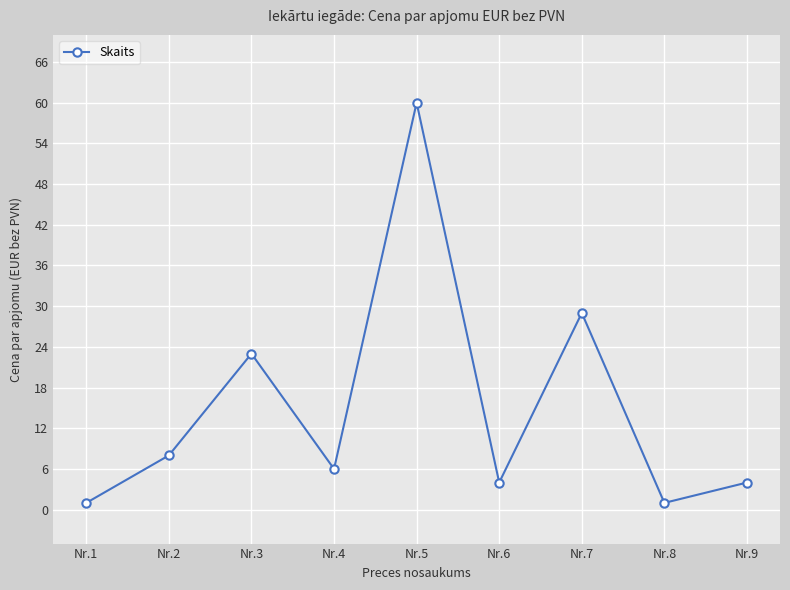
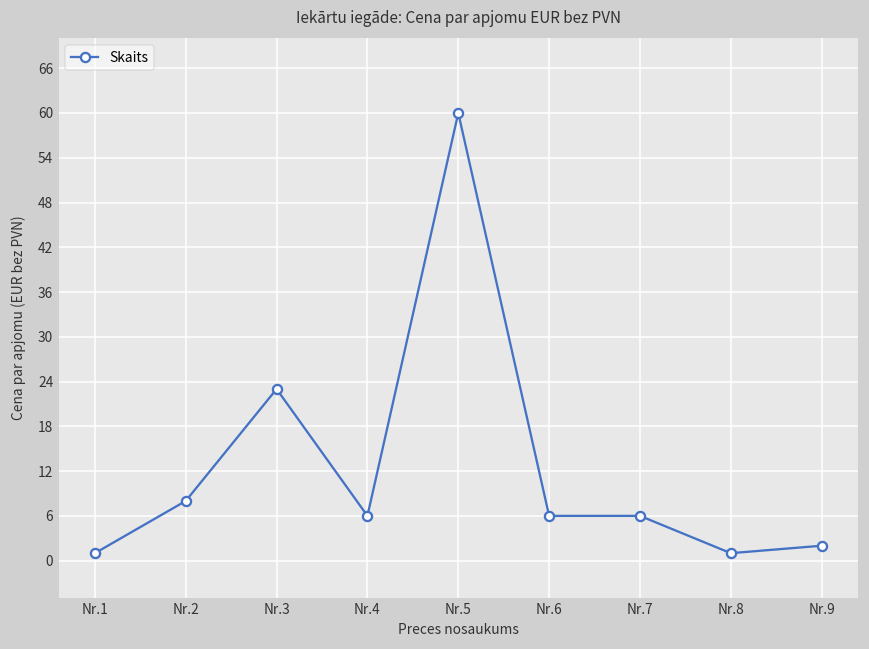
  {
    "Nr.1": 1,
    "Nr.2": 8,
    "Nr.3": 23,
    "Nr.4": 6,
    "Nr.5": 60,
-   "Nr.6": 4,
-   "Nr.7": 29,
+   "Nr.6": 6,
+   "Nr.7": 6,
    "Nr.8": 1,
-   "Nr.9": 4
+   "Nr.9": 2
  }
